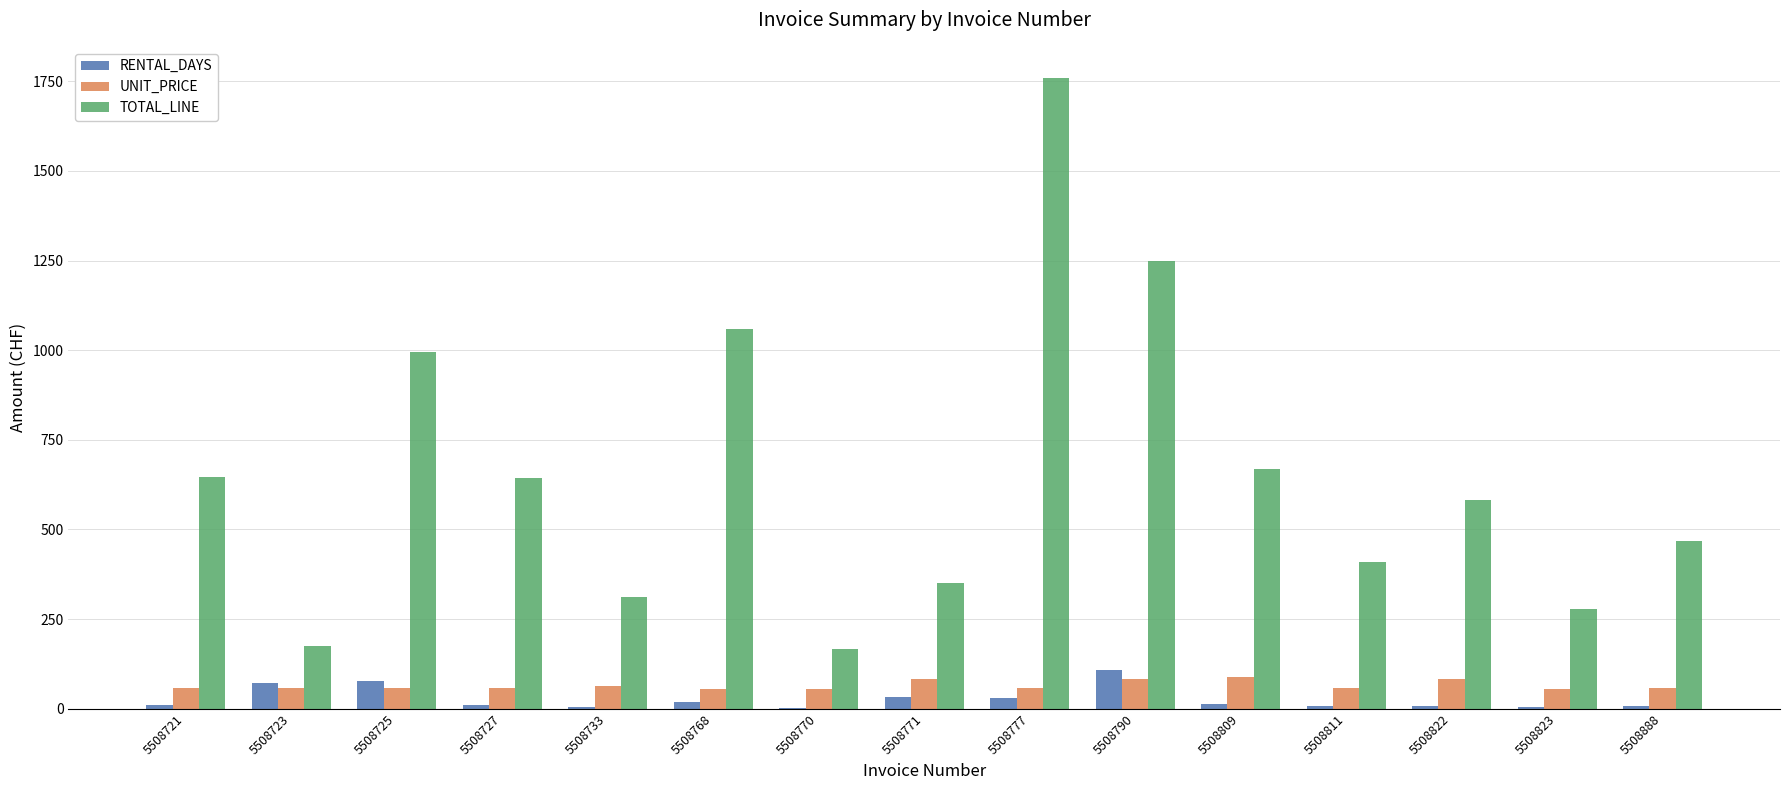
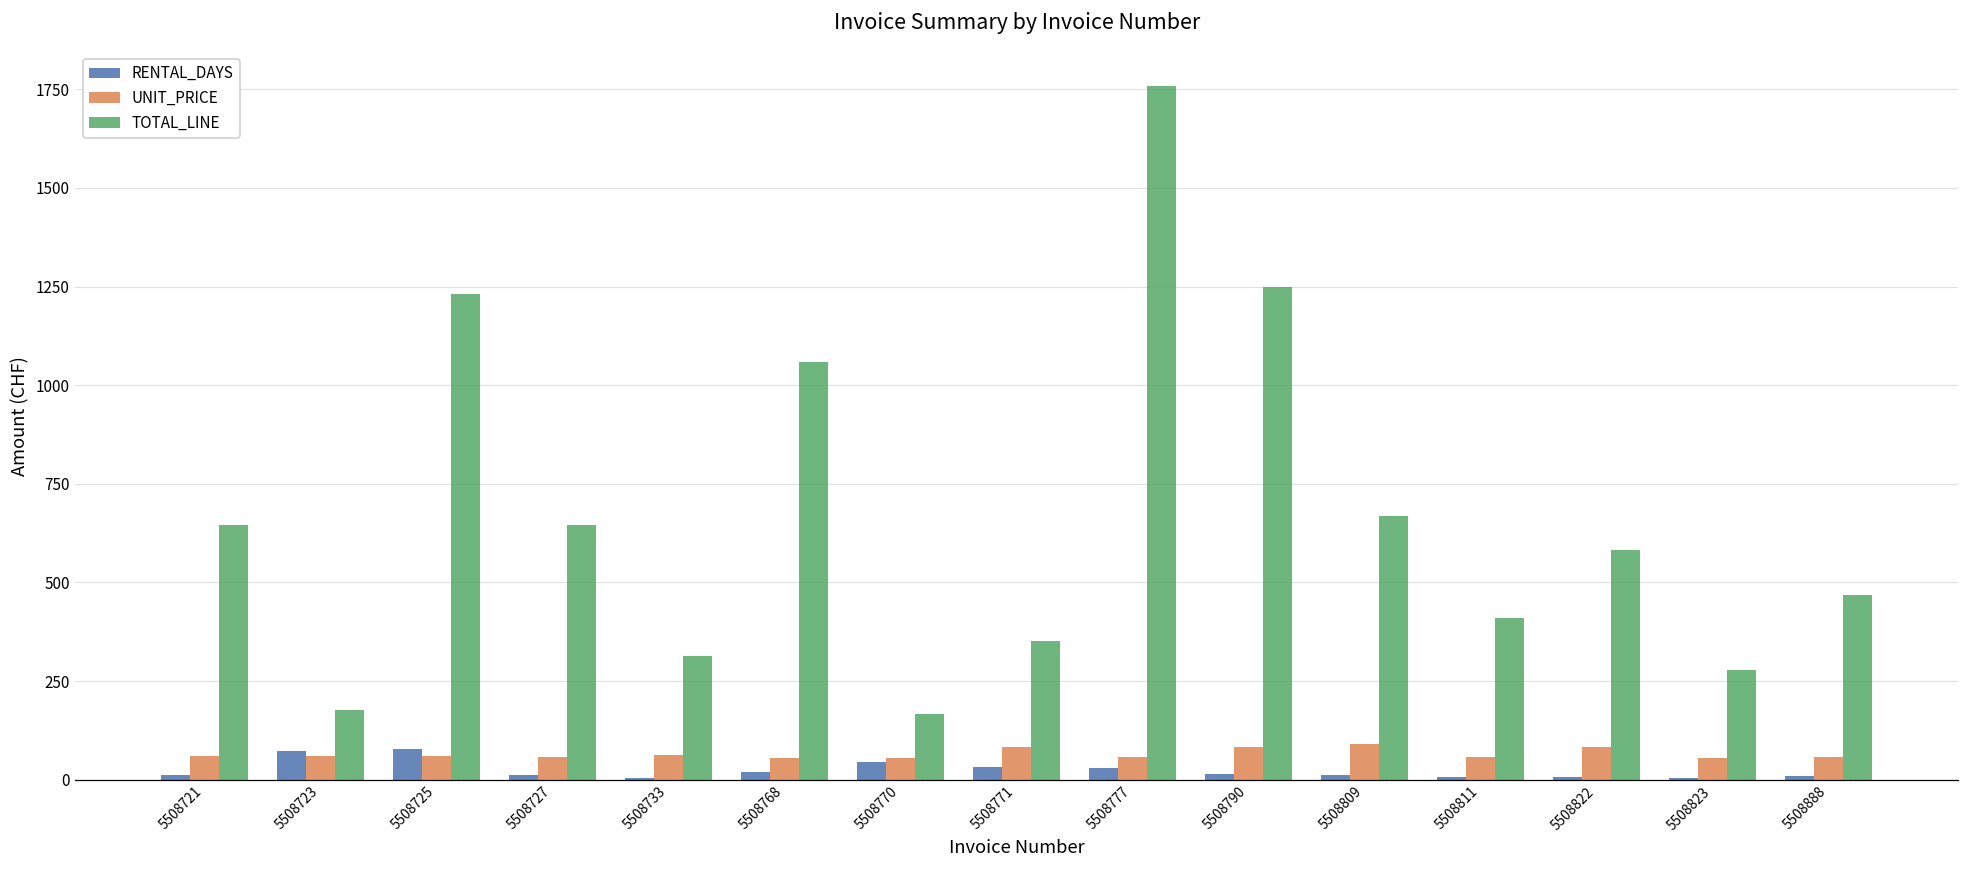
  {
    "RENTAL_DAYS": {
      "5508721": 10,
      "5508723": 70,
      "5508725": 80,
      "5508727": 10,
      "5508768": 20,
-     "5508770": 0,
+     "5508770": 40,
      "5508771": 30,
      "5508777": 30,
-     "5508790": 110,
+     "5508790": 20,
      "5508809": 10,
      "5508811": 10,
      "5508822": 10,
      "5508888": 10
    },
    "UNIT_PRICE": {
      "5508721": 60,
      "5508723": 60,
      "5508725": 60,
      "5508727": 60,
      "5508733": 60,
      "5508768": 60,
      "5508770": 60,
      "5508771": 80,
      "5508777": 60,
      "5508790": 80,
      "5508809": 90,
      "5508811": 60,
      "5508822": 80,
      "5508823": 60,
      "5508888": 60
    },
    "TOTAL_LINE": {
      "5508721": 640,
      "5508723": 180,
-     "5508725": 990,
+     "5508725": 1230,
      "5508727": 640,
      "5508733": 310,
      "5508768": 1060,
      "5508770": 170,
      "5508771": 350,
      "5508777": 1760,
      "5508790": 1250,
      "5508809": 670,
      "5508811": 410,
      "5508822": 580,
      "5508823": 280,
      "5508888": 470
    }
  }
